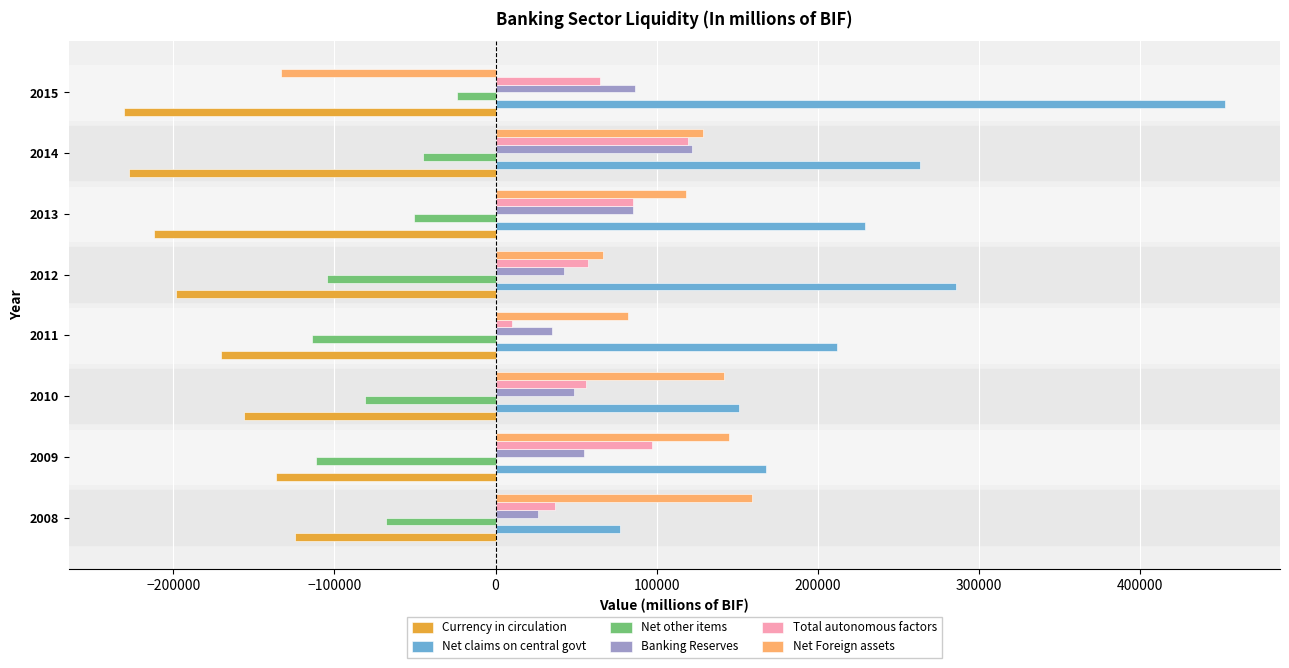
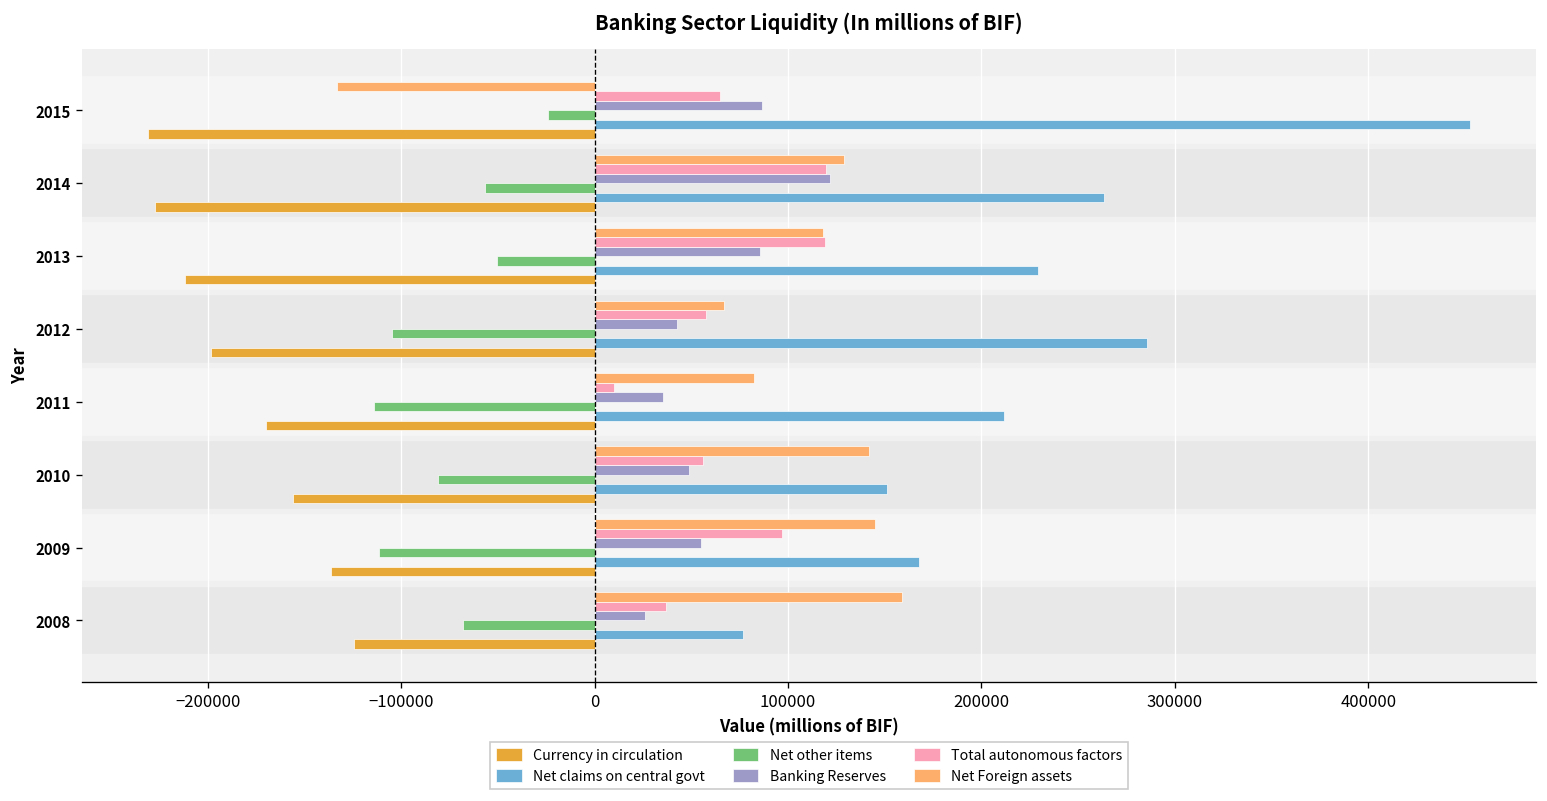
  {
    "Net other items": {
      "2015": -24000,
-     "2014": -45000,
+     "2014": -56000,
      "2013": -51000,
      "2012": -105000,
      "2011": -114000,
      "2010": -81000,
      "2009": -112000,
      "2008": -68000
    },
    "Total autonomous factors": {
      "2015": 65000,
      "2014": 120000,
-     "2013": 85000,
+     "2013": 119000,
      "2012": 57000,
      "2011": 10000,
      "2010": 56000,
      "2009": 97000,
      "2008": 37000
    }
  }
